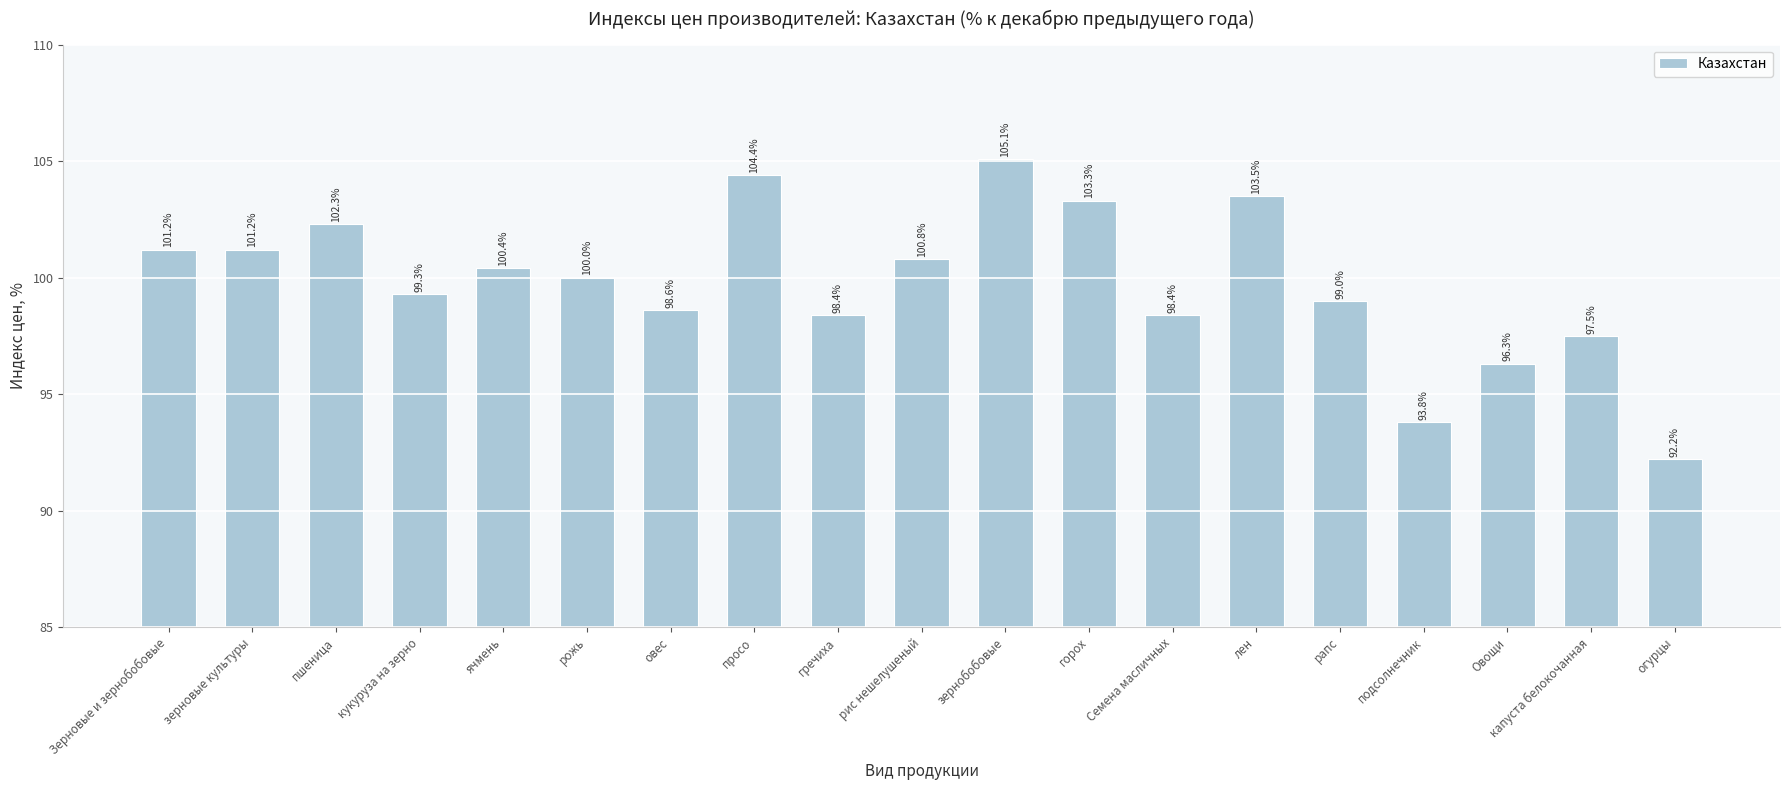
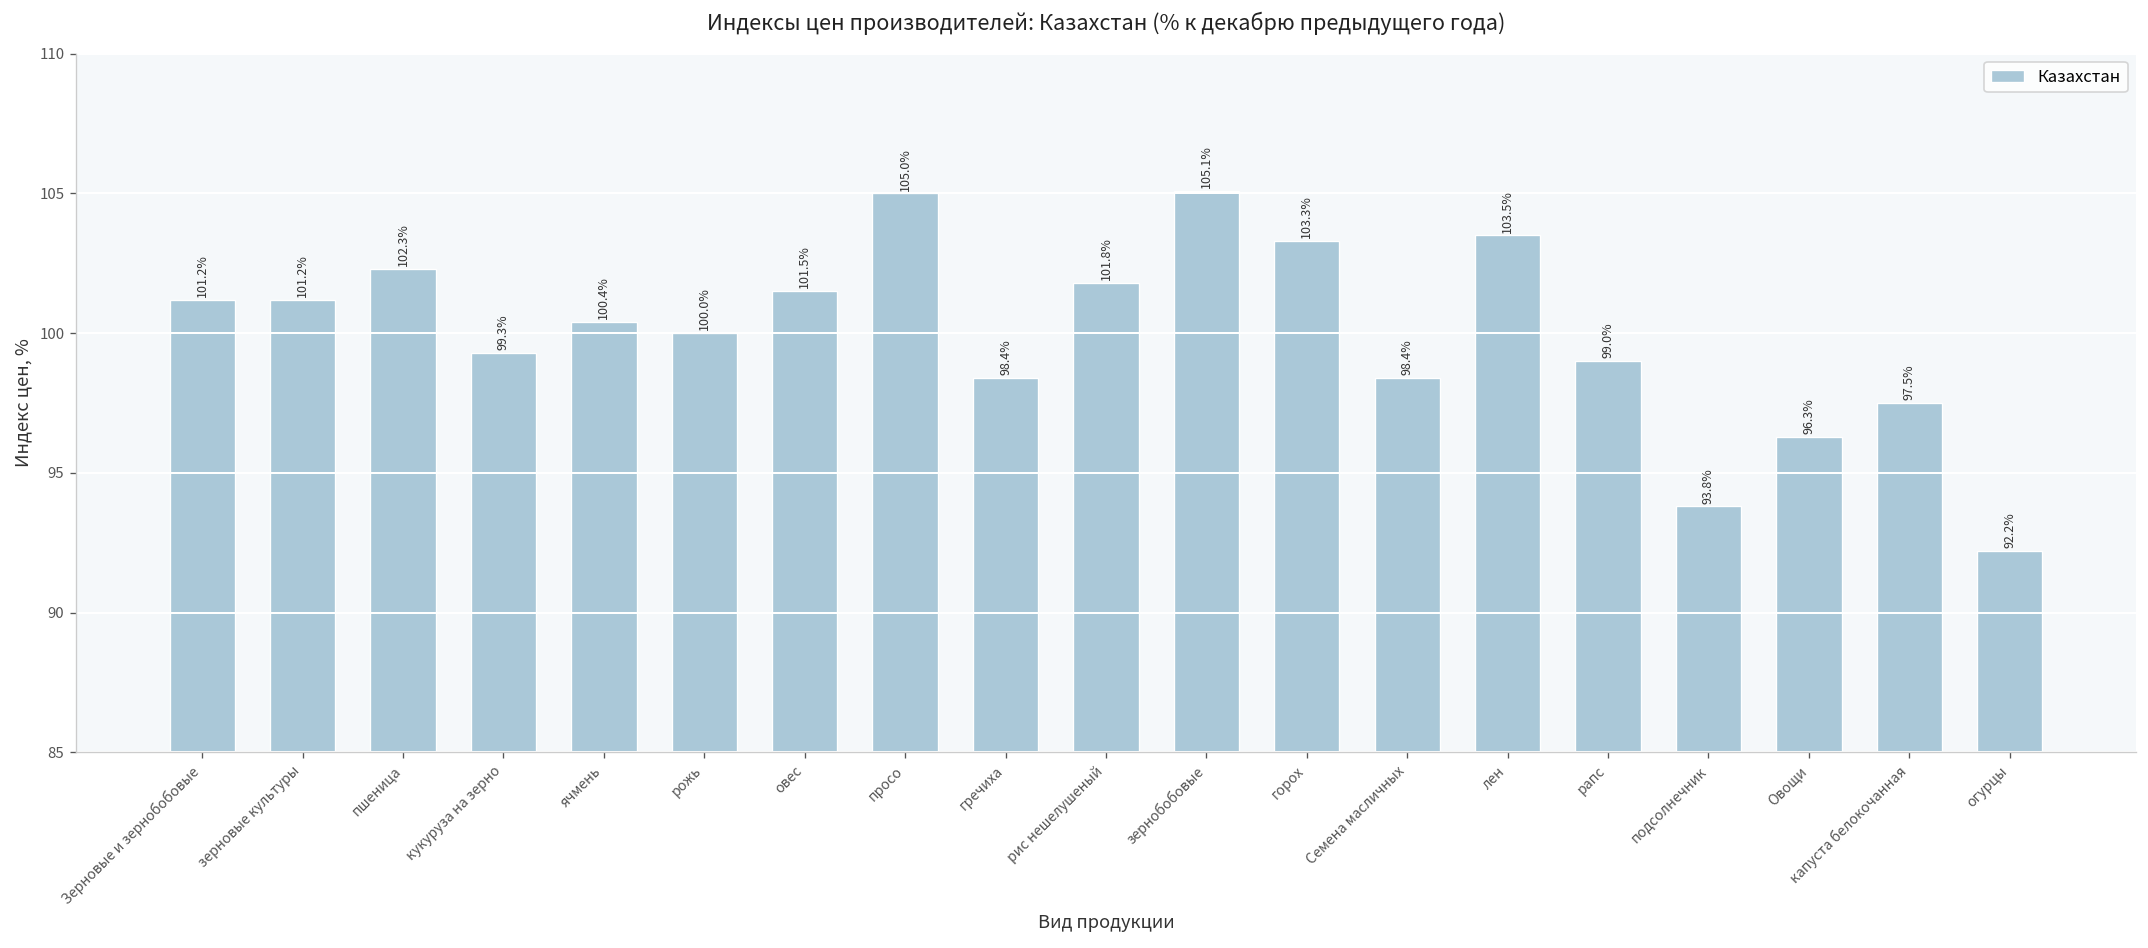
  {
    "Зерновые и зернобобовые": "101.2%",
    "зерновые культуры": "101.2%",
    "пшеница": "102.3%",
    "кукуруза на зерно": "99.3%",
    "ячмень": "100.4%",
    "рожь": "100.0%",
-   "овес": "98.6%",
-   "просо": "104.4%",
+   "овес": "101.5%",
+   "просо": "105.0%",
    "гречиха": "98.4%",
-   "рис нешелушеный": "100.8%",
+   "рис нешелушеный": "101.8%",
    "зернобобовые": "105.1%",
    "горох": "103.3%",
    "Семена масличных": "98.4%",
    "лен": "103.5%",
    "рапс": "99.0%",
    "подсолнечник": "93.8%",
    "Овощи": "96.3%",
    "капуста белокочанная": "97.5%",
    "огурцы": "92.2%"
  }
